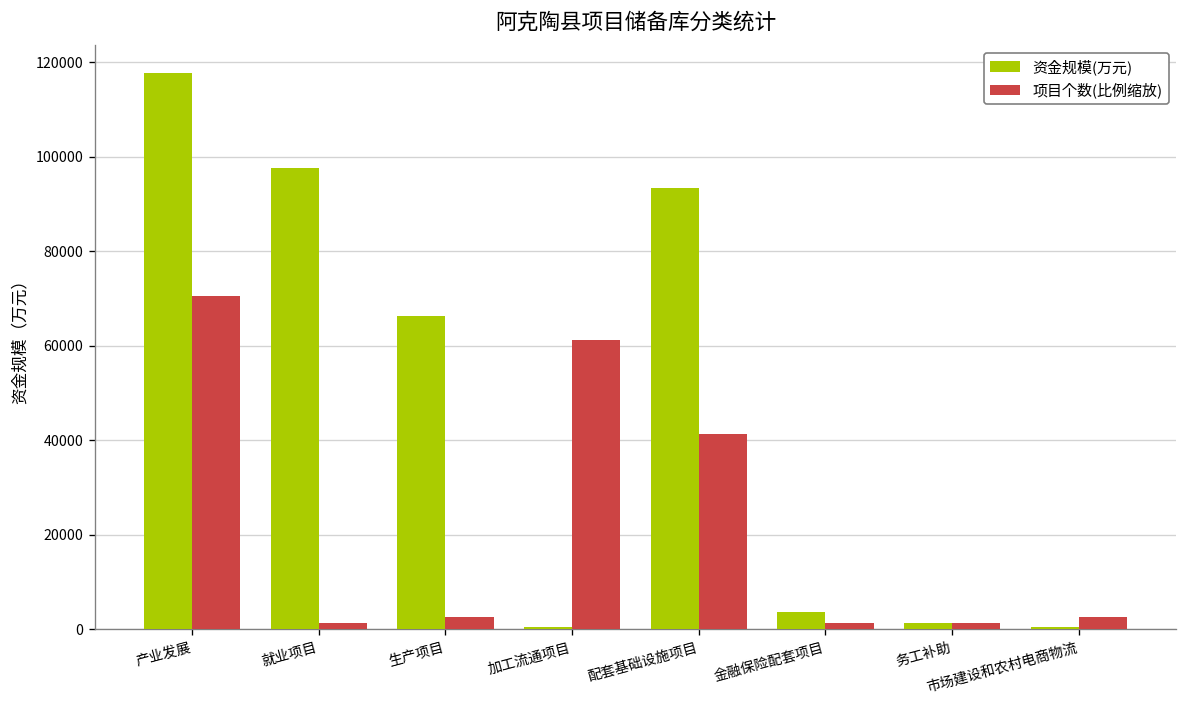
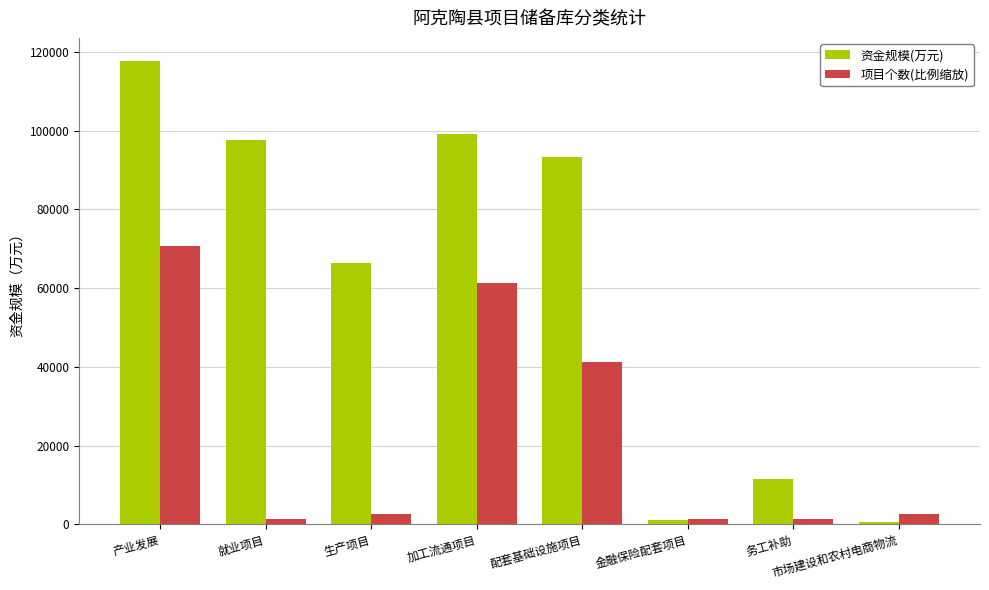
  {
    "资金规模(万元)": {
      "产业发展": 118000,
      "就业项目": 98000,
      "生产项目": 66000,
-     "加工流通项目": 0,
+     "加工流通项目": 99000,
      "配套基础设施项目": 93000,
-     "金融保险配套项目": 4000,
-     "务工补助": 1000
+     "金融保险配套项目": 1000,
+     "务工补助": 12000
    },
    "项目个数(比例缩放)": {
      "产业发展": 71000,
      "就业项目": 1000,
      "生产项目": 3000,
      "加工流通项目": 61000,
      "配套基础设施项目": 41000,
      "金融保险配套项目": 1000,
      "务工补助": 1000,
      "市场建设和农村电商物流": 3000
    }
  }
